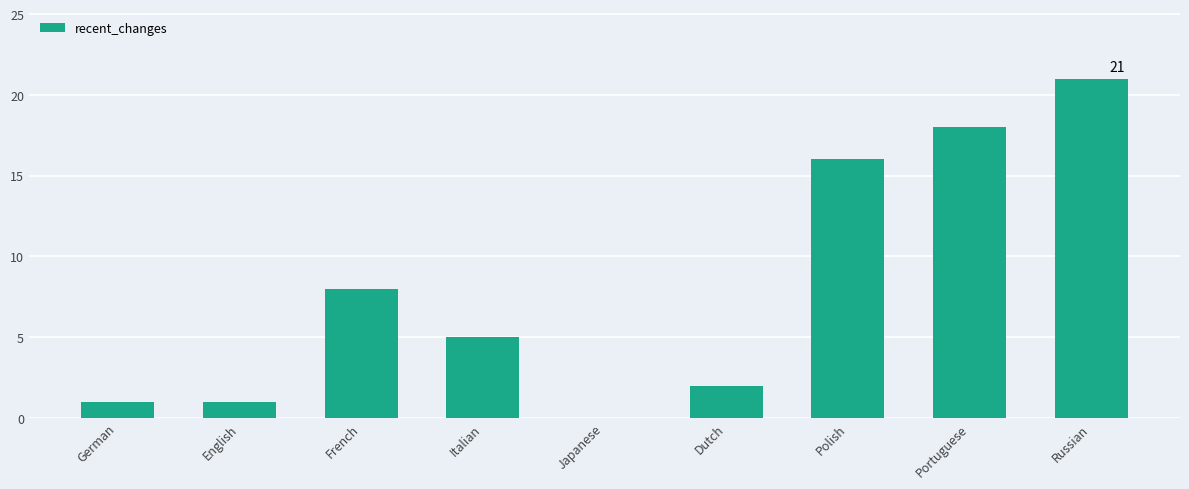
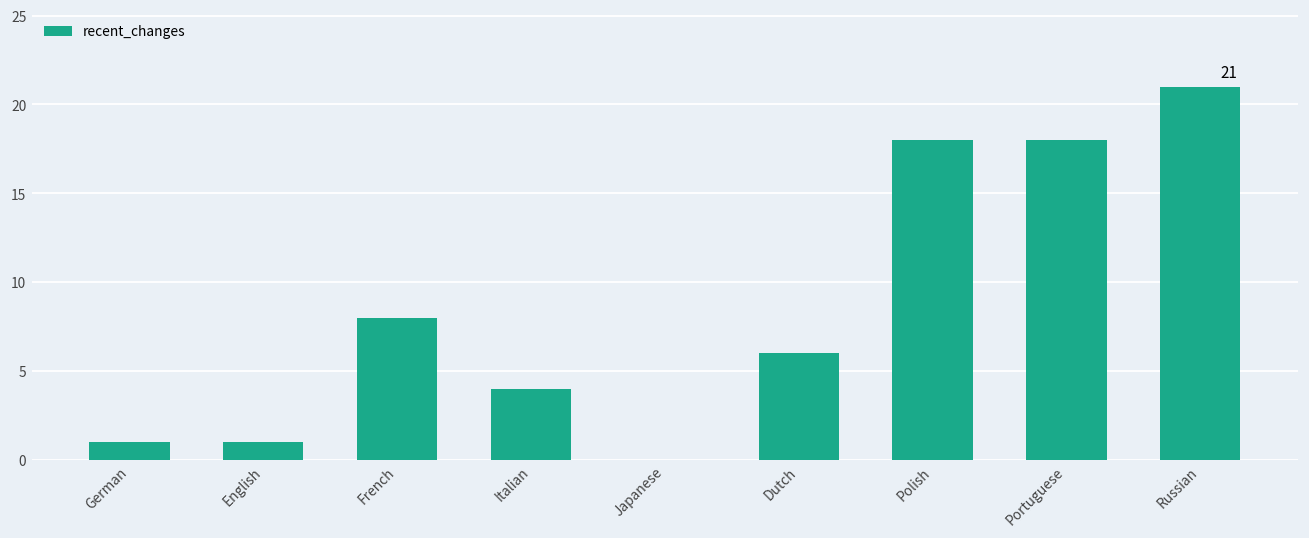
  {
    "German": 1,
    "English": 1,
    "French": 8,
-   "Italian": 5,
+   "Italian": 4,
    "Japanese": 0,
-   "Dutch": 2,
-   "Polish": 16,
+   "Dutch": 6,
+   "Polish": 18,
    "Portuguese": 18
  }
